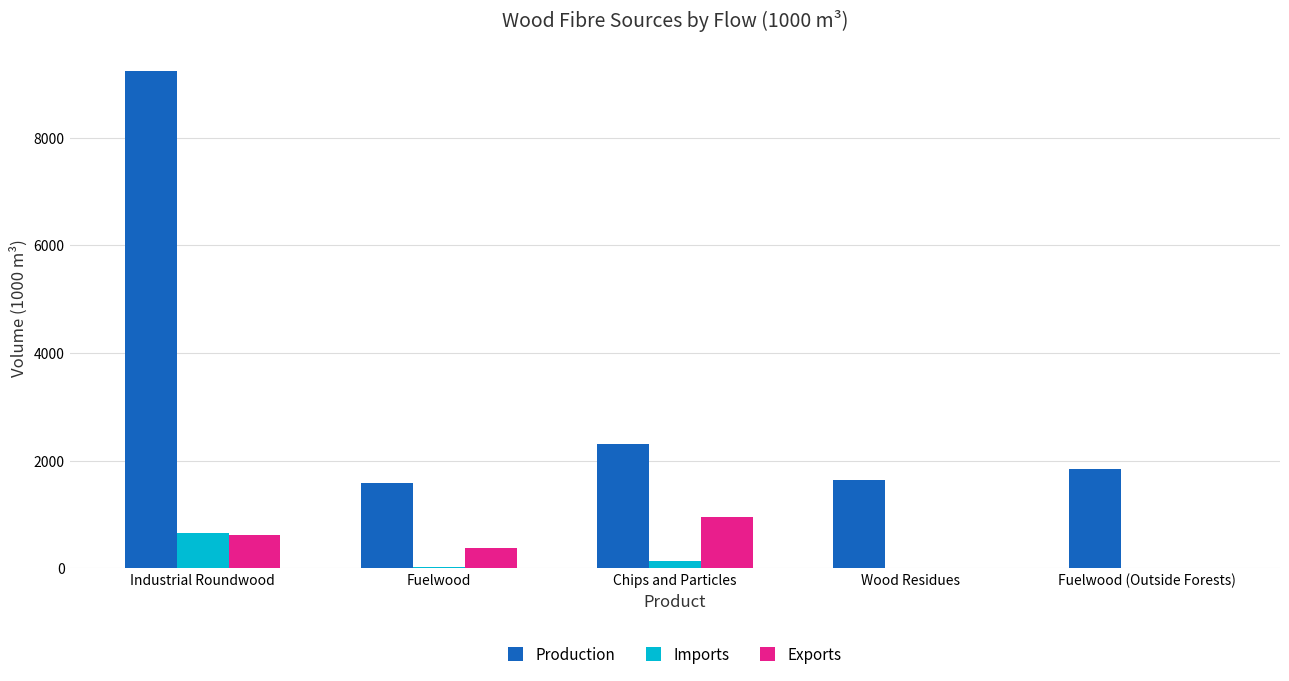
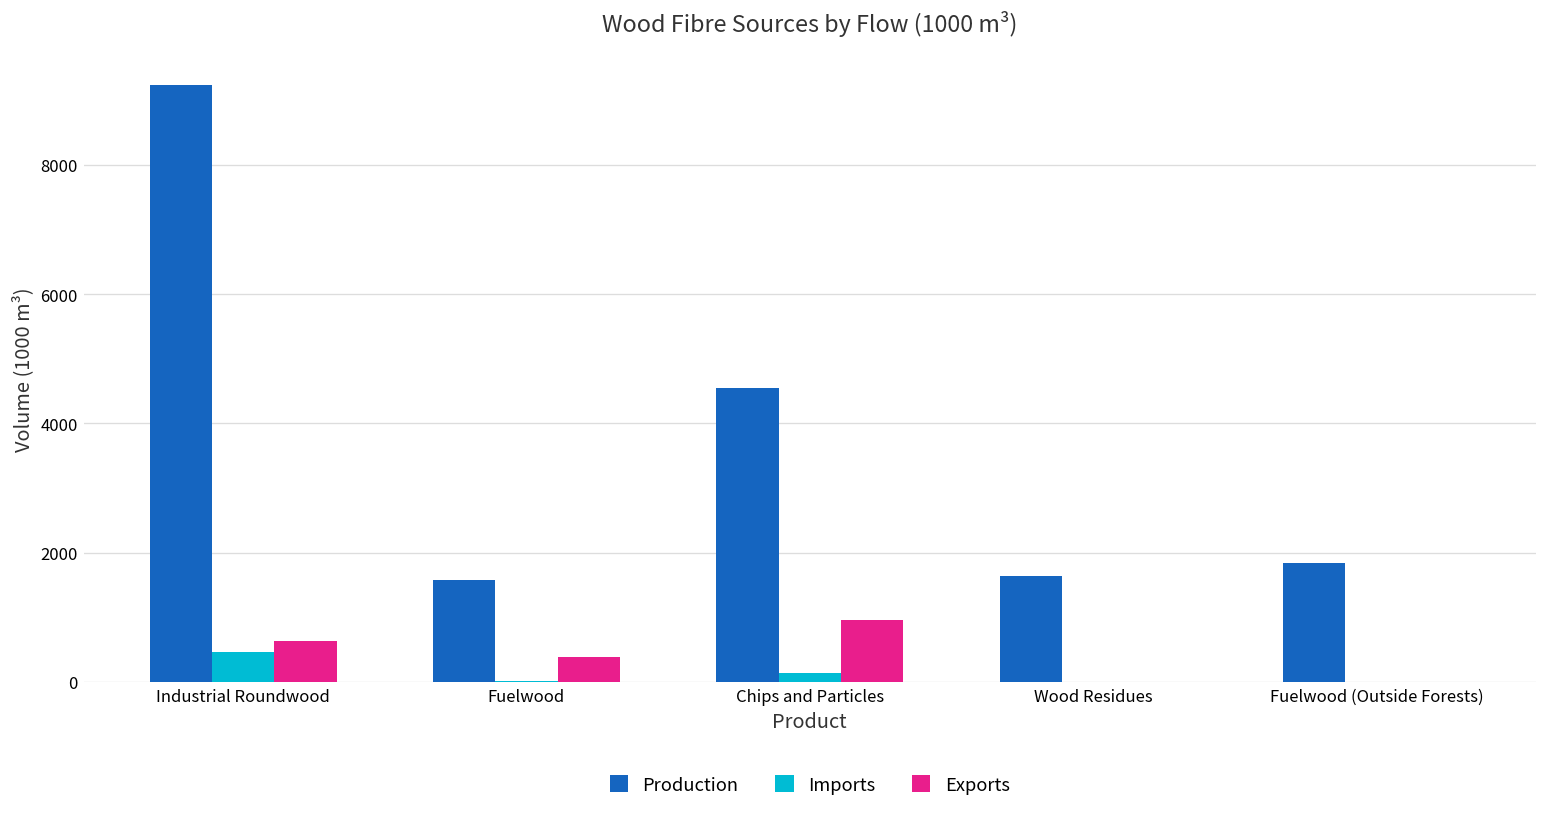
  {
    "Production": {
      "Industrial Roundwood": 9200,
      "Fuelwood": 1600,
-     "Chips and Particles": 2300,
+     "Chips and Particles": 4600,
      "Wood Residues": 1600,
      "Fuelwood (Outside Forests)": 1800
    },
    "Imports": {
-     "Industrial Roundwood": 700,
+     "Industrial Roundwood": 500,
      "Chips and Particles": 100,
      "Wood Residues": 0,
      "Fuelwood (Outside Forests)": 0
    },
    "Exports": {
      "Industrial Roundwood": 600,
      "Fuelwood": 400,
      "Chips and Particles": 1000,
      "Wood Residues": 0,
      "Fuelwood (Outside Forests)": 0
    }
  }
